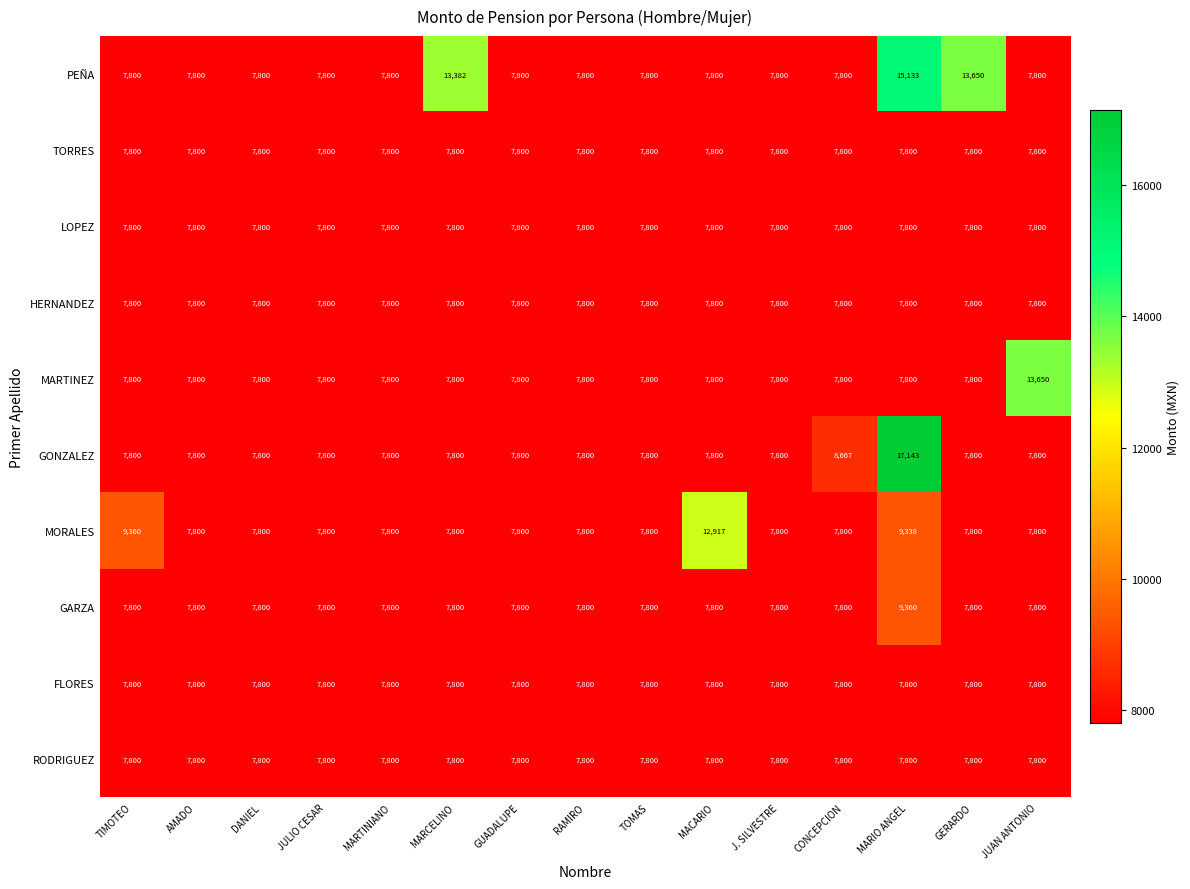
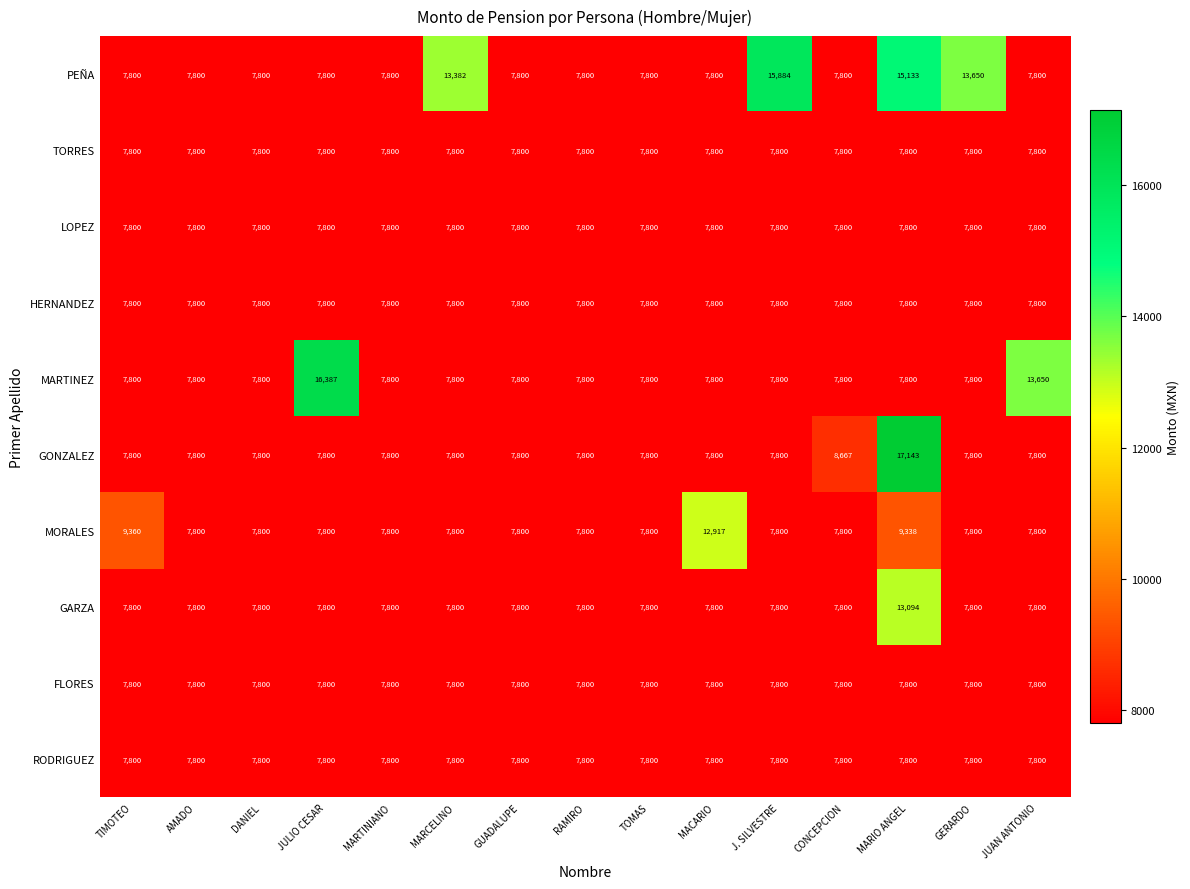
  {
    "PEÑA": {
      "TIMOTEO": "7,800",
      "AMADO": "7,800",
      "DANIEL": "7,800",
      "JULIO CESAR": "7,800",
      "MARTINIANO": "7,800",
      "MARCELINO": "13,382",
      "GUADALUPE": "7,800",
      "RAMIRO": "7,800",
      "TOMAS": "7,800",
      "MACARIO": "7,800",
-     "J. SILVESTRE": "7,800",
+     "J. SILVESTRE": "15,884",
      "CONCEPCION": "7,800",
      "MARIO ANGEL": "15,133",
      "GERARDO": "13,650",
      "JUAN ANTONIO": "7,800"
    },
    "TORRES": {
      "TIMOTEO": "7,800",
      "AMADO": "7,800",
      "DANIEL": "7,800",
      "JULIO CESAR": "7,800",
      "MARTINIANO": "7,800",
      "MARCELINO": "7,800",
      "GUADALUPE": "7,800",
      "RAMIRO": "7,800",
      "TOMAS": "7,800",
      "MACARIO": "7,800",
      "J. SILVESTRE": "7,800",
      "CONCEPCION": "7,800",
      "MARIO ANGEL": "7,800",
      "GERARDO": "7,800",
      "JUAN ANTONIO": "7,800"
    },
    "LOPEZ": {
      "TIMOTEO": "7,800",
      "AMADO": "7,800",
      "DANIEL": "7,800",
      "JULIO CESAR": "7,800",
      "MARTINIANO": "7,800",
      "MARCELINO": "7,800",
      "GUADALUPE": "7,800",
      "RAMIRO": "7,800",
      "TOMAS": "7,800",
      "MACARIO": "7,800",
      "J. SILVESTRE": "7,800",
      "CONCEPCION": "7,800",
      "MARIO ANGEL": "7,800",
      "GERARDO": "7,800",
      "JUAN ANTONIO": "7,800"
    },
    "HERNANDEZ": {
      "TIMOTEO": "7,800",
      "AMADO": "7,800",
      "DANIEL": "7,800",
      "JULIO CESAR": "7,800",
      "MARTINIANO": "7,800",
      "MARCELINO": "7,800",
      "GUADALUPE": "7,800",
      "RAMIRO": "7,800",
      "TOMAS": "7,800",
      "MACARIO": "7,800",
      "J. SILVESTRE": "7,800",
      "CONCEPCION": "7,800",
      "MARIO ANGEL": "7,800",
      "GERARDO": "7,800",
      "JUAN ANTONIO": "7,800"
    },
    "MARTINEZ": {
      "TIMOTEO": "7,800",
      "AMADO": "7,800",
      "DANIEL": "7,800",
-     "JULIO CESAR": "7,800",
+     "JULIO CESAR": "16,387",
      "MARTINIANO": "7,800",
      "MARCELINO": "7,800",
      "GUADALUPE": "7,800",
      "RAMIRO": "7,800",
      "TOMAS": "7,800",
      "MACARIO": "7,800",
      "J. SILVESTRE": "7,800",
      "CONCEPCION": "7,800",
      "MARIO ANGEL": "7,800",
      "GERARDO": "7,800",
      "JUAN ANTONIO": "13,650"
    },
    "GONZALEZ": {
      "TIMOTEO": "7,800",
      "AMADO": "7,800",
      "DANIEL": "7,800",
      "JULIO CESAR": "7,800",
      "MARTINIANO": "7,800",
      "MARCELINO": "7,800",
      "GUADALUPE": "7,800",
      "RAMIRO": "7,800",
      "TOMAS": "7,800",
      "MACARIO": "7,800",
      "J. SILVESTRE": "7,800",
      "CONCEPCION": "8,667",
      "MARIO ANGEL": "17,143",
      "GERARDO": "7,800",
      "JUAN ANTONIO": "7,800"
    },
    "MORALES": {
      "TIMOTEO": "9,360",
      "AMADO": "7,800",
      "DANIEL": "7,800",
      "JULIO CESAR": "7,800",
      "MARTINIANO": "7,800",
      "MARCELINO": "7,800",
      "GUADALUPE": "7,800",
      "RAMIRO": "7,800",
      "TOMAS": "7,800",
      "MACARIO": "12,917",
      "J. SILVESTRE": "7,800",
      "CONCEPCION": "7,800",
      "MARIO ANGEL": "9,338",
      "GERARDO": "7,800",
      "JUAN ANTONIO": "7,800"
    },
    "GARZA": {
      "TIMOTEO": "7,800",
      "AMADO": "7,800",
      "DANIEL": "7,800",
      "JULIO CESAR": "7,800",
      "MARTINIANO": "7,800",
      "MARCELINO": "7,800",
      "GUADALUPE": "7,800",
      "RAMIRO": "7,800",
      "TOMAS": "7,800",
      "MACARIO": "7,800",
      "J. SILVESTRE": "7,800",
      "CONCEPCION": "7,800",
-     "MARIO ANGEL": "9,360",
+     "MARIO ANGEL": "13,094",
      "GERARDO": "7,800",
      "JUAN ANTONIO": "7,800"
    },
    "FLORES": {
      "TIMOTEO": "7,800",
      "AMADO": "7,800",
      "DANIEL": "7,800",
      "JULIO CESAR": "7,800",
      "MARTINIANO": "7,800",
      "MARCELINO": "7,800",
      "GUADALUPE": "7,800",
      "RAMIRO": "7,800",
      "TOMAS": "7,800",
      "MACARIO": "7,800",
      "J. SILVESTRE": "7,800",
      "CONCEPCION": "7,800",
      "MARIO ANGEL": "7,800",
      "GERARDO": "7,800",
      "JUAN ANTONIO": "7,800"
    },
    "RODRIGUEZ": {
      "TIMOTEO": "7,800",
      "AMADO": "7,800",
      "DANIEL": "7,800",
      "JULIO CESAR": "7,800",
      "MARTINIANO": "7,800",
      "MARCELINO": "7,800",
      "GUADALUPE": "7,800",
      "RAMIRO": "7,800",
      "TOMAS": "7,800",
      "MACARIO": "7,800",
      "J. SILVESTRE": "7,800",
      "CONCEPCION": "7,800",
      "MARIO ANGEL": "7,800",
      "GERARDO": "7,800",
      "JUAN ANTONIO": "7,800"
    }
  }
